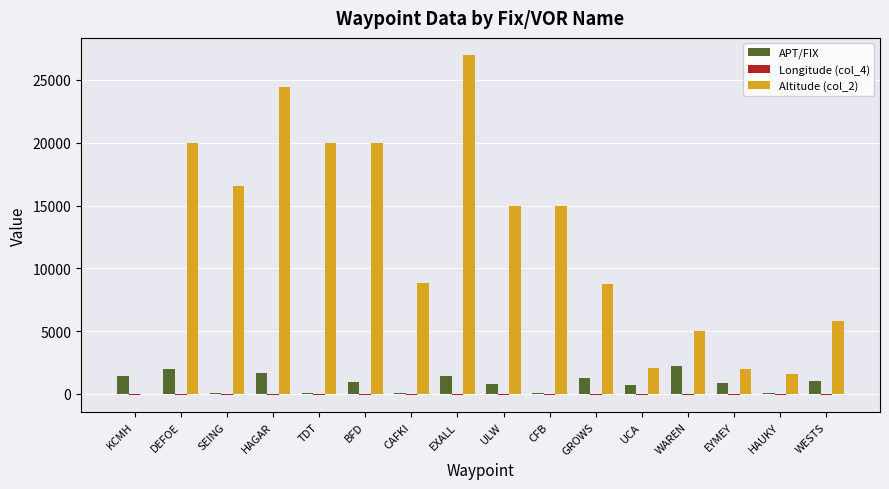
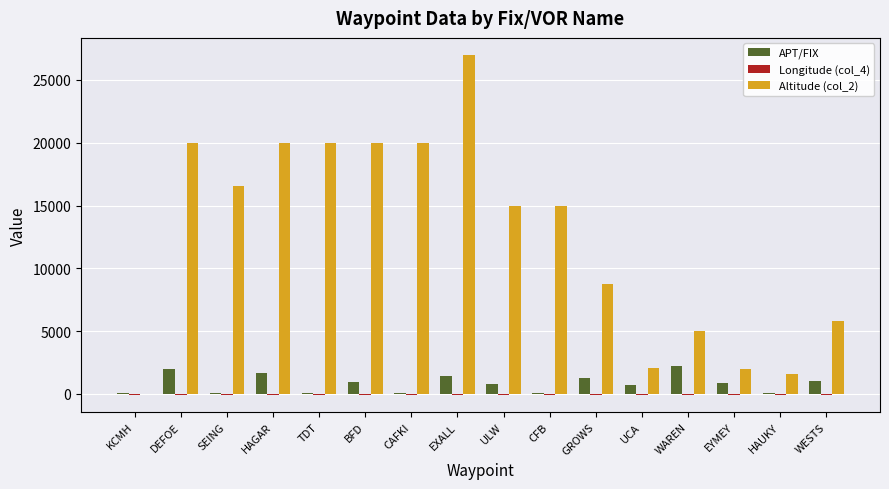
  {
    "APT/FIX": {
-     "KCMH": 1400,
+     "KCMH": 0,
      "DEFOE": 1900,
      "HAGAR": 1700,
      "BFD": 900,
      "EXALL": 1400,
      "ULW": 800,
      "GROWS": 1300,
      "UCA": 700,
      "WAREN": 2200,
      "EYMEY": 900,
      "WESTS": 1000
    },
    "Altitude (col_2)": {
      "KCMH": 0,
      "DEFOE": 20000,
      "SEING": 16600,
-     "HAGAR": 24500,
+     "HAGAR": 20000,
      "TDT": 20000,
      "BFD": 20000,
-     "CAFKI": 8800,
+     "CAFKI": 20000,
      "EXALL": 27000,
      "ULW": 15000,
      "CFB": 15000,
      "GROWS": 8700,
      "UCA": 2100,
      "WAREN": 5000,
      "EYMEY": 2000,
      "HAUKY": 1600,
      "WESTS": 5800
    }
  }
